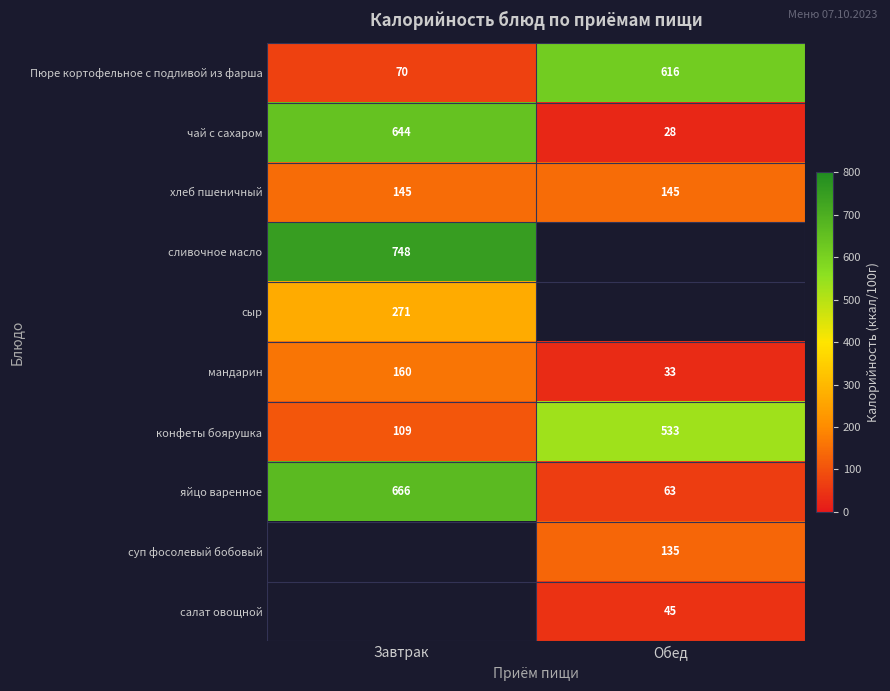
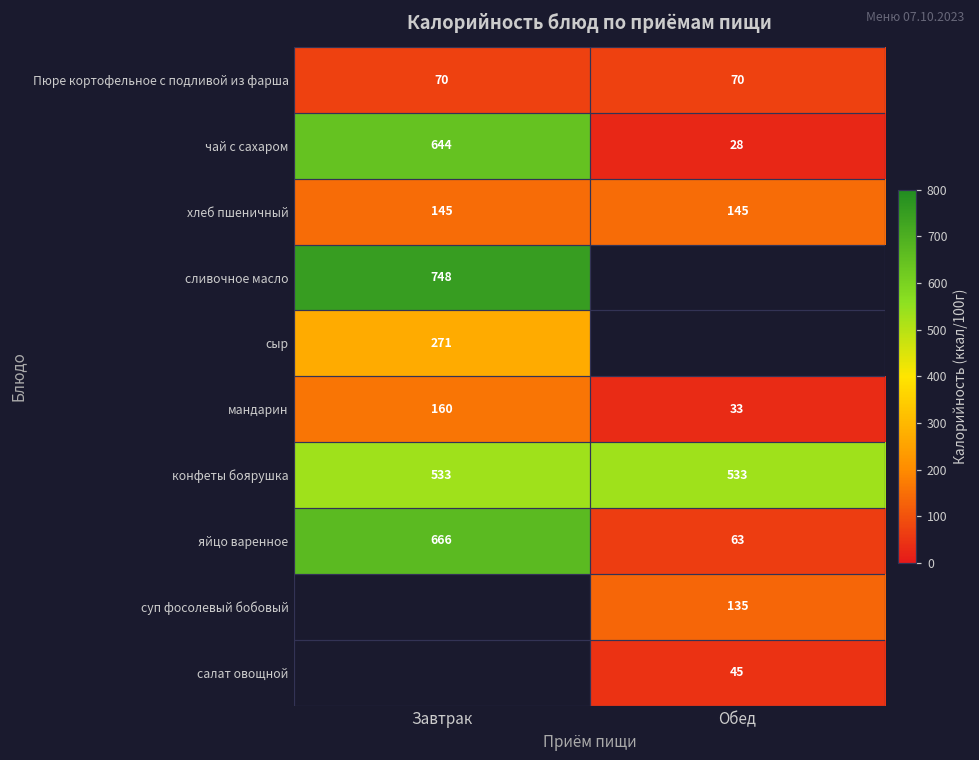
  {
    "Пюре кортофельное с подливой из фарша": {
      "Завтрак": 70,
-     "Обед": 616
+     "Обед": 70
    },
    "чай с сахаром": {
      "Завтрак": 644,
      "Обед": 28
    },
    "хлеб пшеничный": {
      "Завтрак": 145,
      "Обед": 145
    },
    "сливочное масло": {
      "Завтрак": 748
    },
    "сыр": {
      "Завтрак": 271
    },
    "мандарин": {
      "Завтрак": 160,
      "Обед": 33
    },
    "конфеты боярушка": {
-     "Завтрак": 109,
+     "Завтрак": 533,
      "Обед": 533
    },
    "яйцо варенное": {
      "Завтрак": 666,
      "Обед": 63
    },
    "суп фосолевый бобовый": {
      "Обед": 135
    },
    "салат овощной": {
      "Обед": 45
    }
  }
